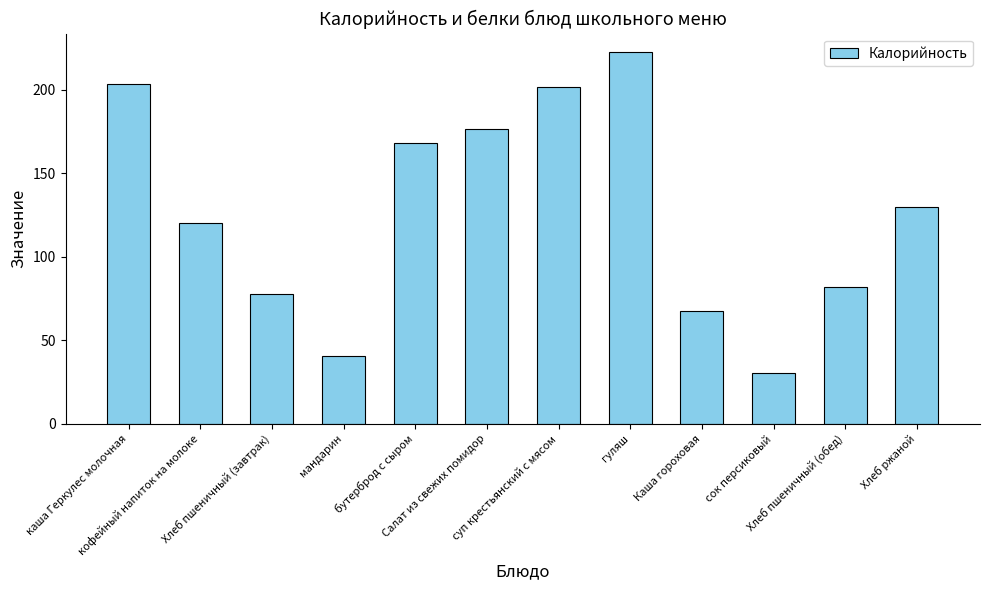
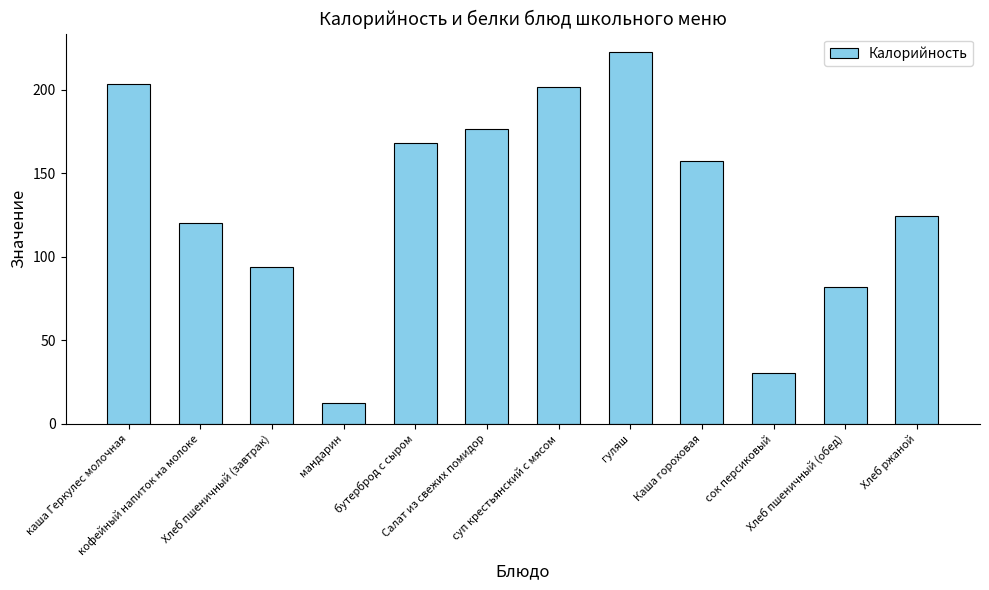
  {
    "каша Геркулес молочная": 203,
    "кофейный напиток на молоке": 120,
-   "Хлеб пшеничный (завтрак)": 78,
-   "мандарин": 41,
+   "Хлеб пшеничный (завтрак)": 94,
+   "мандарин": 13,
    "бутерброд с сыром": 168,
    "Салат из свежих помидор": 177,
    "суп крестьянский с мясом": 202,
    "гуляш": 223,
-   "Каша гороховая": 68,
+   "Каша гороховая": 157,
    "сок персиковый": 30,
    "Хлеб пшеничный (обед)": 82,
-   "Хлеб ржаной": 130
+   "Хлеб ржаной": 124
  }
